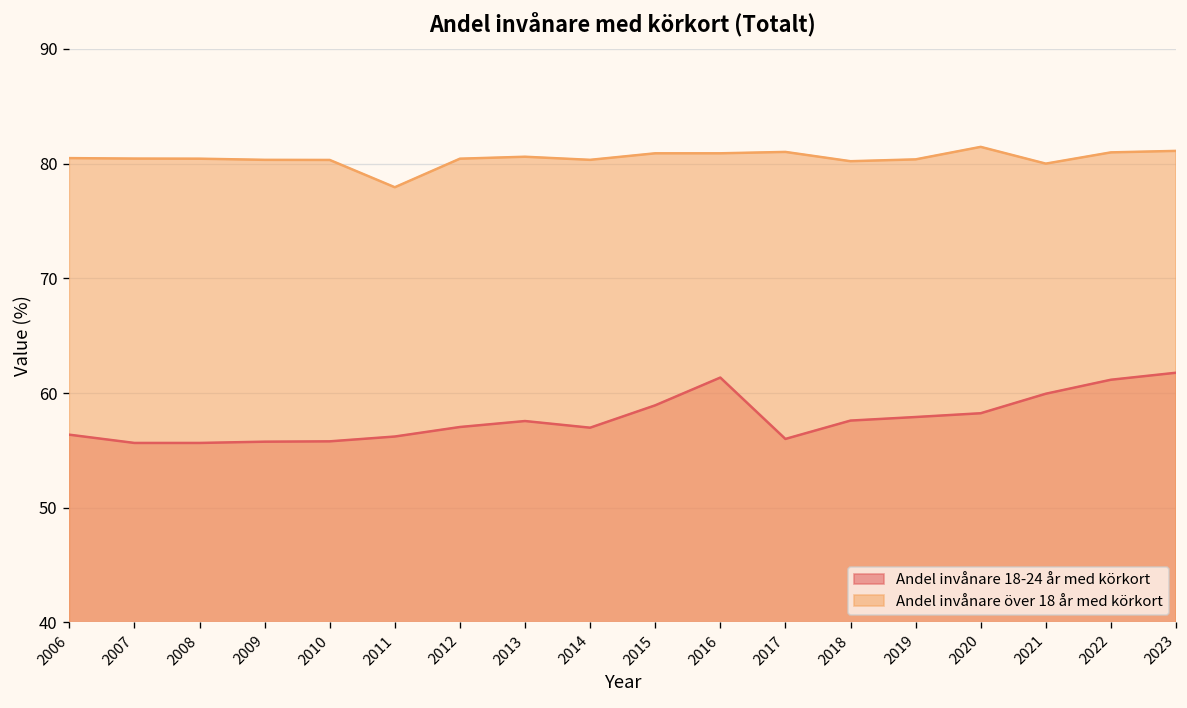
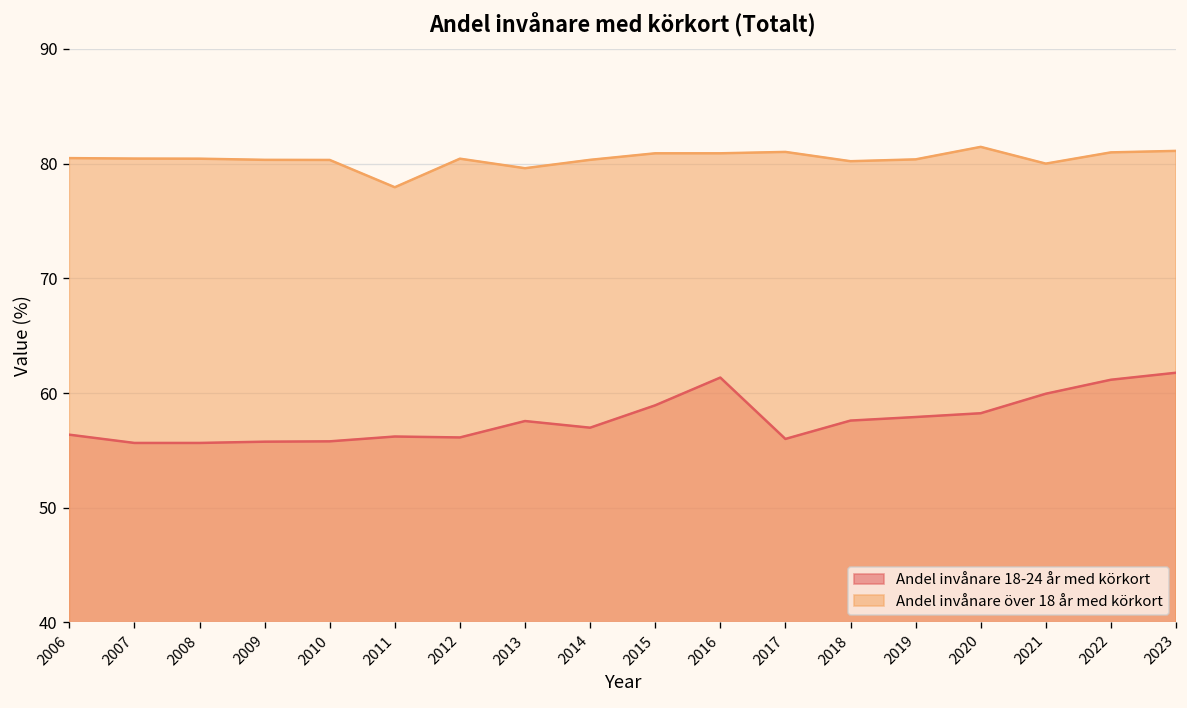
  {
    "Andel invånare 18-24 år med körkort": {
      "2006": 56,
      "2007": 56,
      "2008": 56,
      "2009": 56,
      "2010": 56,
      "2011": 56,
-     "2012": 57,
+     "2012": 56,
      "2013": 58,
      "2014": 57,
      "2015": 59,
      "2016": 61,
      "2017": 56,
      "2018": 58,
      "2019": 58,
      "2020": 58,
      "2021": 60,
      "2022": 61,
      "2023": 62
    },
    "Andel invånare över 18 år med körkort": {
      "2006": 80,
      "2007": 80,
      "2008": 80,
      "2009": 80,
      "2010": 80,
      "2011": 78,
      "2012": 80,
-     "2013": 81,
+     "2013": 80,
      "2014": 80,
      "2015": 81,
      "2016": 81,
      "2017": 81,
      "2018": 80,
      "2019": 80,
      "2020": 81,
      "2021": 80,
      "2022": 81,
      "2023": 81
    }
  }
